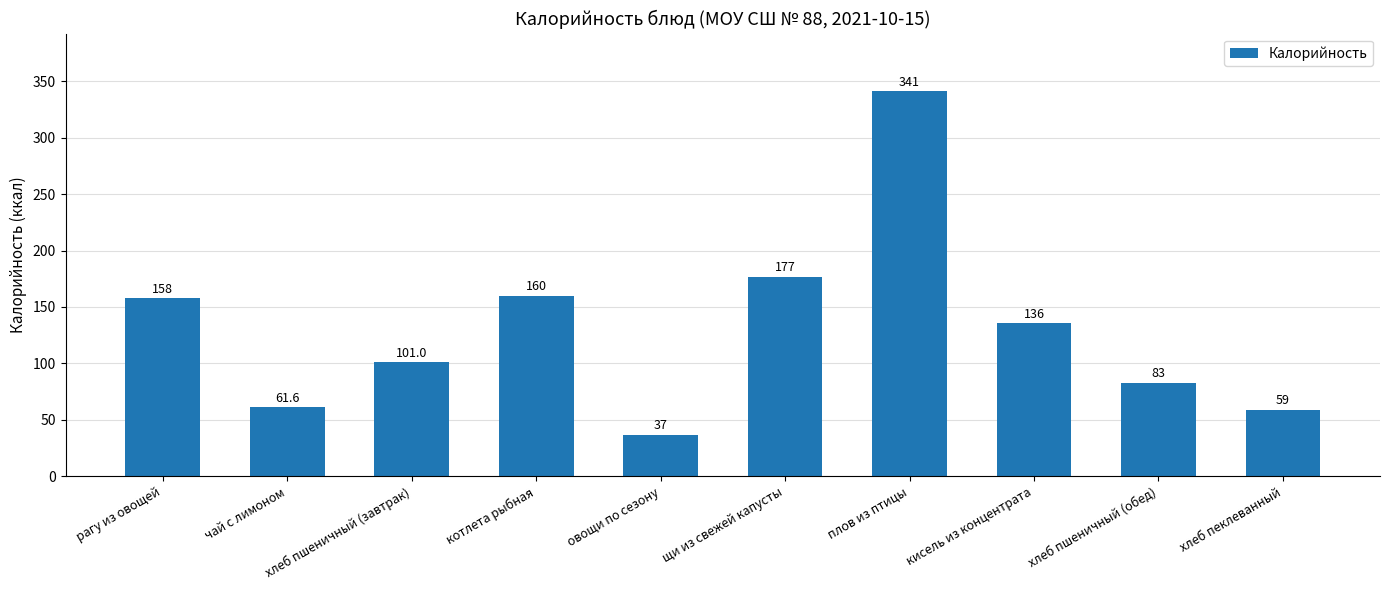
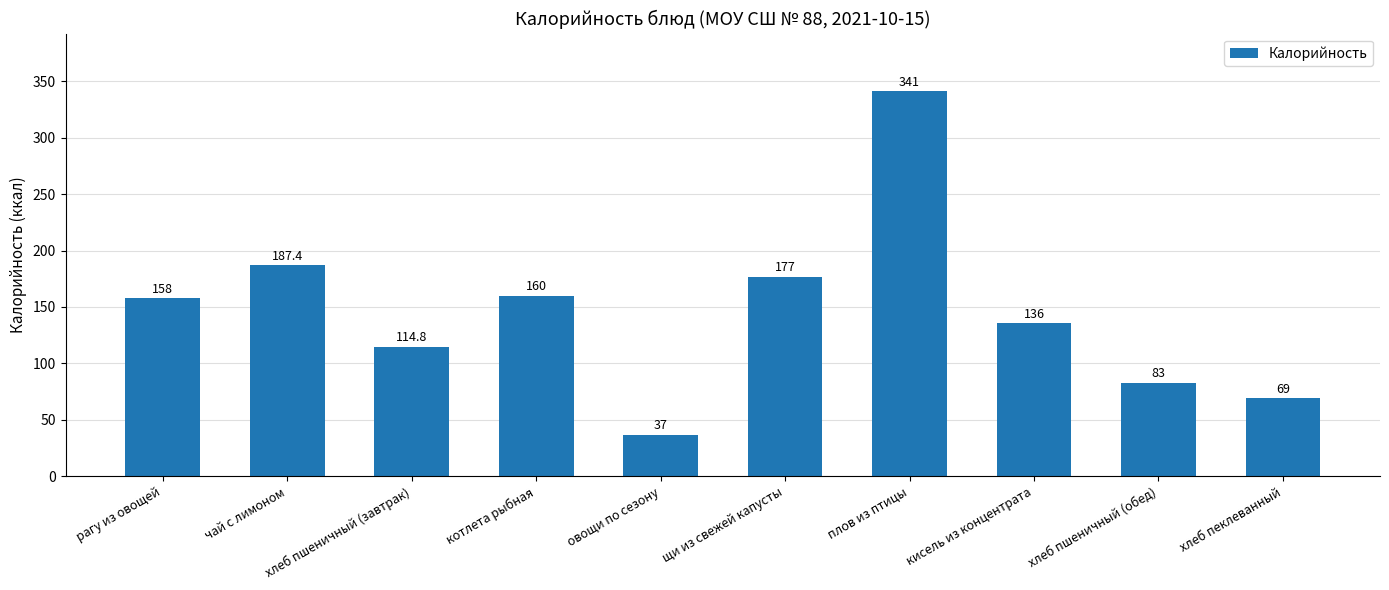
  {
    "рагу из овощей": 158,
-   "чай с лимоном": 61.6,
-   "хлеб пшеничный (завтрак)": 101.0,
+   "чай с лимоном": 187.4,
+   "хлеб пшеничный (завтрак)": 114.8,
    "котлета рыбная": 160,
    "овощи по сезону": 37,
    "щи из свежей капусты": 177,
    "плов из птицы": 341,
    "кисель из концентрата": 136,
    "хлеб пшеничный (обед)": 83,
-   "хлеб пеклеванный": 59
+   "хлеб пеклеванный": 69
  }
